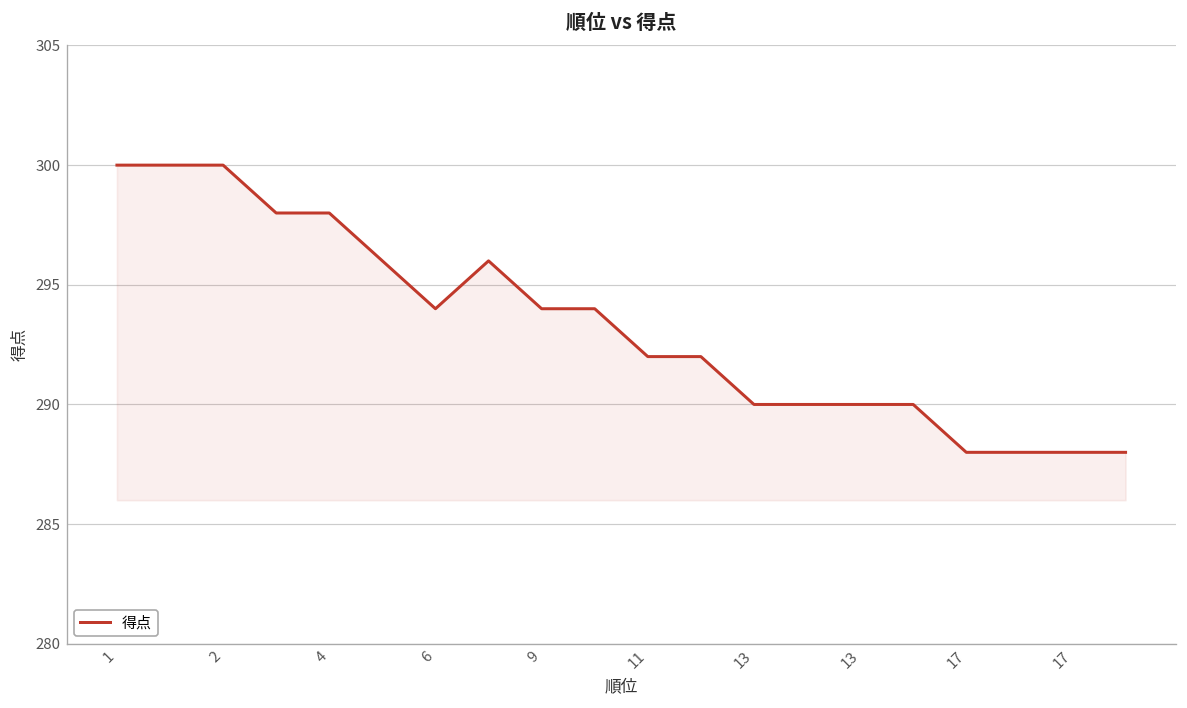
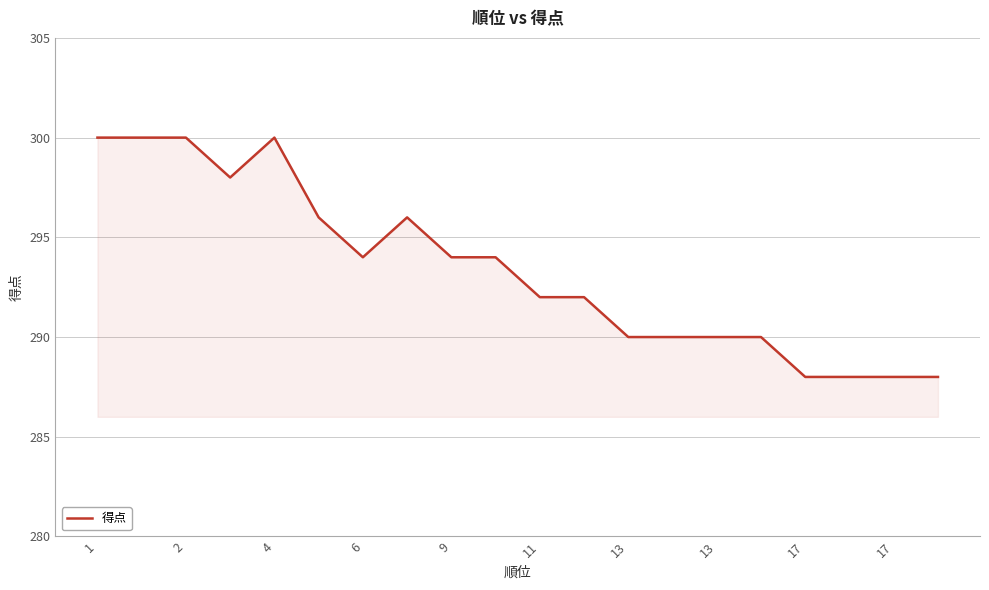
  {
    "2": 300,
-   "4": 298,
+   "4": 300,
    "6": 294
  }
